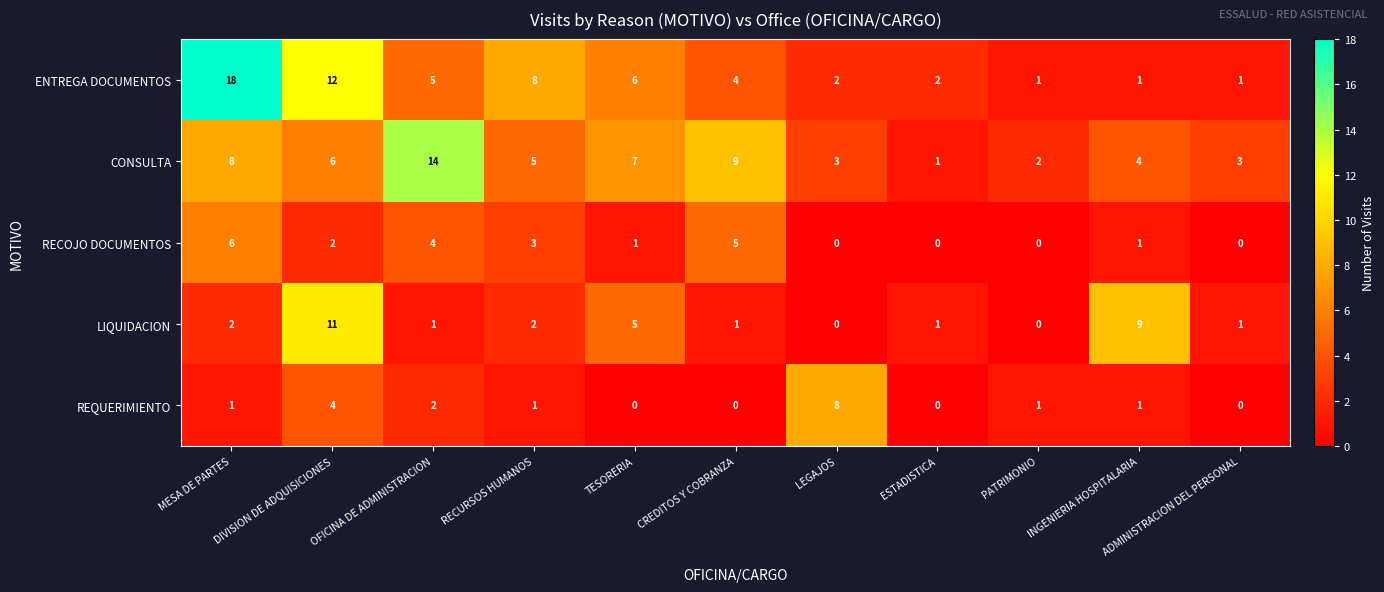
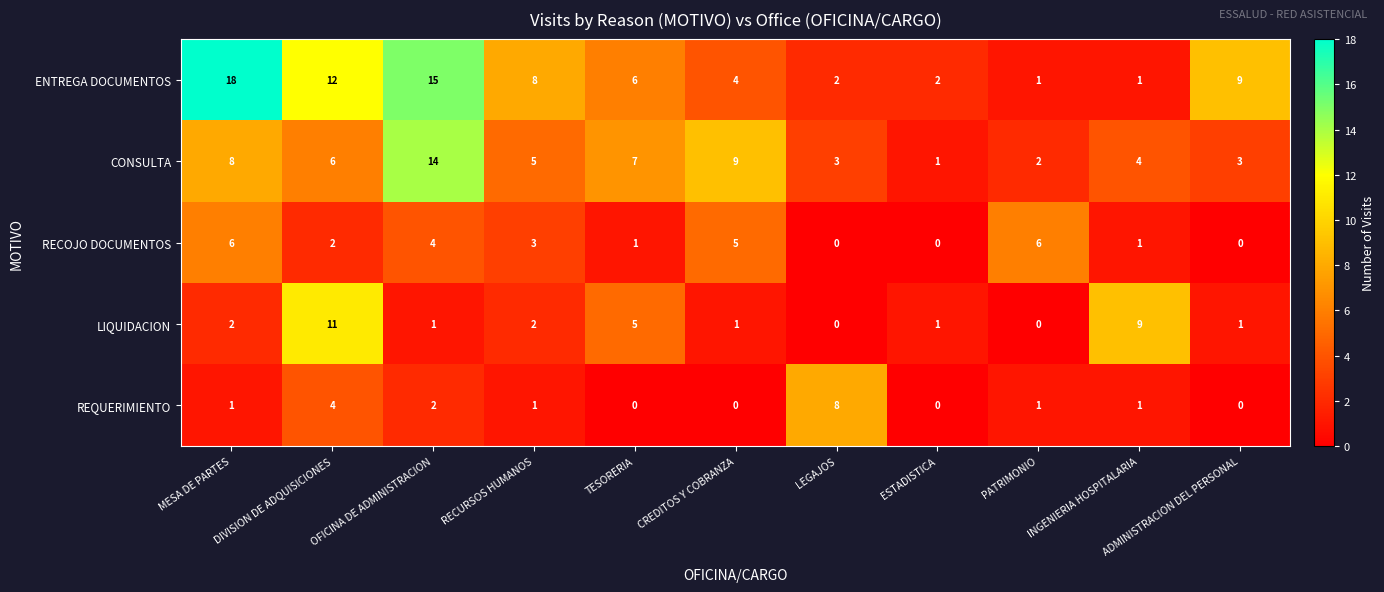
  {
    "ENTREGA DOCUMENTOS": {
      "MESA DE PARTES": 18,
      "DIVISION DE ADQUISICIONES": 12,
-     "OFICINA DE ADMINISTRACION": 5,
+     "OFICINA DE ADMINISTRACION": 15,
      "RECURSOS HUMANOS": 8,
      "TESORERIA": 6,
      "CREDITOS Y COBRANZA": 4,
      "LEGAJOS": 2,
      "ESTADISTICA": 2,
      "PATRIMONIO": 1,
      "INGENIERIA HOSPITALARIA": 1,
-     "ADMINISTRACION DEL PERSONAL": 1
+     "ADMINISTRACION DEL PERSONAL": 9
    },
    "CONSULTA": {
      "MESA DE PARTES": 8,
      "DIVISION DE ADQUISICIONES": 6,
      "OFICINA DE ADMINISTRACION": 14,
      "RECURSOS HUMANOS": 5,
      "TESORERIA": 7,
      "CREDITOS Y COBRANZA": 9,
      "LEGAJOS": 3,
      "ESTADISTICA": 1,
      "PATRIMONIO": 2,
      "INGENIERIA HOSPITALARIA": 4,
      "ADMINISTRACION DEL PERSONAL": 3
    },
    "RECOJO DOCUMENTOS": {
      "MESA DE PARTES": 6,
      "DIVISION DE ADQUISICIONES": 2,
      "OFICINA DE ADMINISTRACION": 4,
      "RECURSOS HUMANOS": 3,
      "TESORERIA": 1,
      "CREDITOS Y COBRANZA": 5,
      "LEGAJOS": 0,
      "ESTADISTICA": 0,
-     "PATRIMONIO": 0,
+     "PATRIMONIO": 6,
      "INGENIERIA HOSPITALARIA": 1,
      "ADMINISTRACION DEL PERSONAL": 0
    },
    "LIQUIDACION": {
      "MESA DE PARTES": 2,
      "DIVISION DE ADQUISICIONES": 11,
      "OFICINA DE ADMINISTRACION": 1,
      "RECURSOS HUMANOS": 2,
      "TESORERIA": 5,
      "CREDITOS Y COBRANZA": 1,
      "LEGAJOS": 0,
      "ESTADISTICA": 1,
      "PATRIMONIO": 0,
      "INGENIERIA HOSPITALARIA": 9,
      "ADMINISTRACION DEL PERSONAL": 1
    },
    "REQUERIMIENTO": {
      "MESA DE PARTES": 1,
      "DIVISION DE ADQUISICIONES": 4,
      "OFICINA DE ADMINISTRACION": 2,
      "RECURSOS HUMANOS": 1,
      "TESORERIA": 0,
      "CREDITOS Y COBRANZA": 0,
      "LEGAJOS": 8,
      "ESTADISTICA": 0,
      "PATRIMONIO": 1,
      "INGENIERIA HOSPITALARIA": 1,
      "ADMINISTRACION DEL PERSONAL": 0
    }
  }
